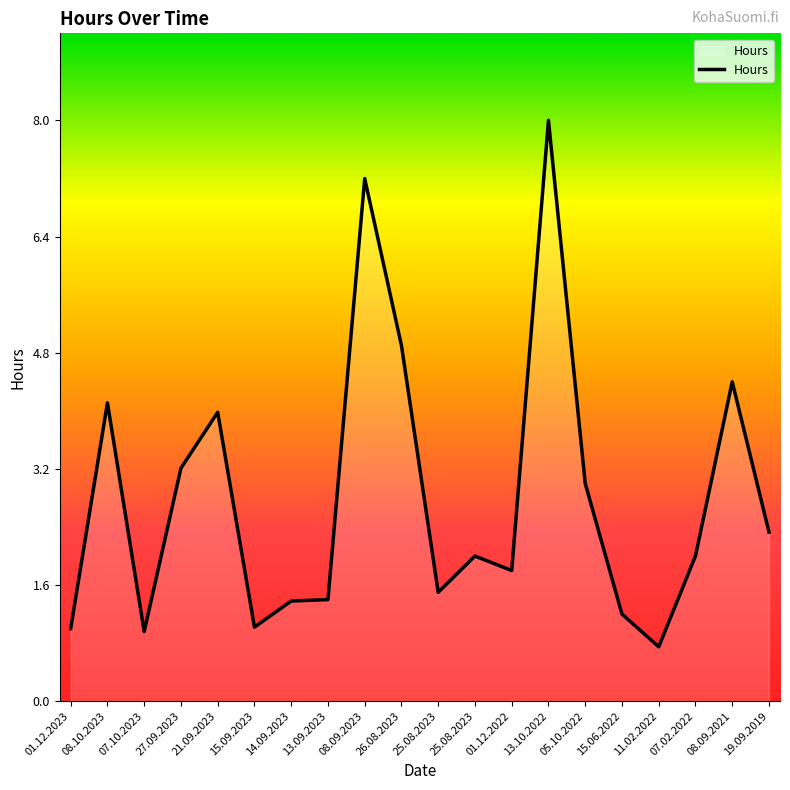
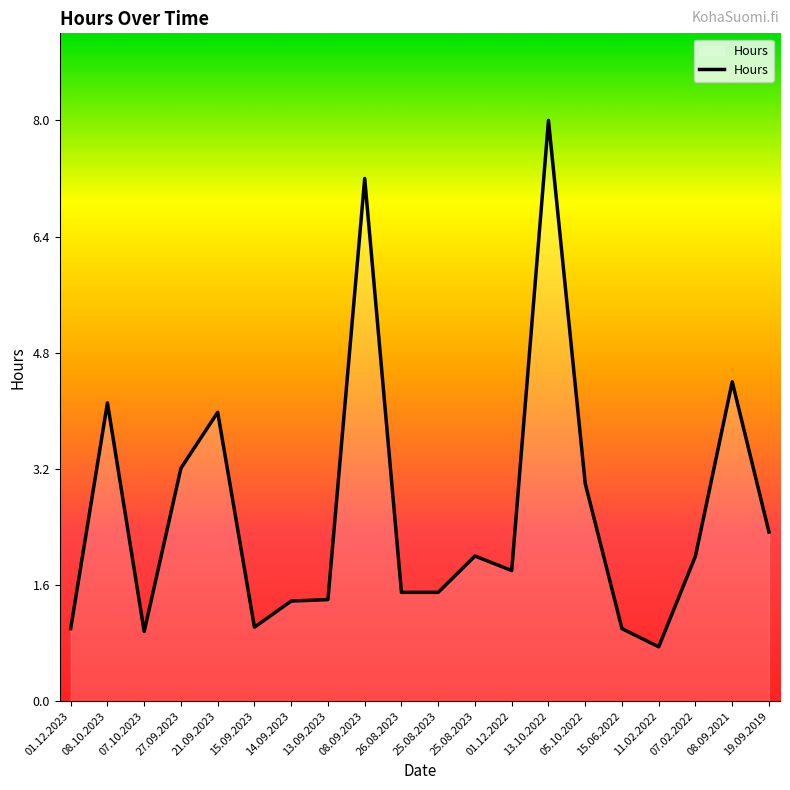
  {
    "01.12.2023": 1.0,
    "08.10.2023": 4.1,
    "07.10.2023": 1.0,
    "27.09.2023": 3.2,
    "21.09.2023": 4.0,
    "15.09.2023": 1.0,
    "14.09.2023": 1.4,
    "13.09.2023": 1.4,
    "08.09.2023": 7.2,
-   "26.08.2023": 4.9,
+   "26.08.2023": 1.5,
    "01.12.2022": 1.8,
    "13.10.2022": 8.0,
    "05.10.2022": 3.0,
-   "15.06.2022": 1.2,
+   "15.06.2022": 1.0,
    "11.02.2022": 0.8,
    "07.02.2022": 2.0,
    "08.09.2021": 4.4,
    "19.09.2019": 2.3
  }
